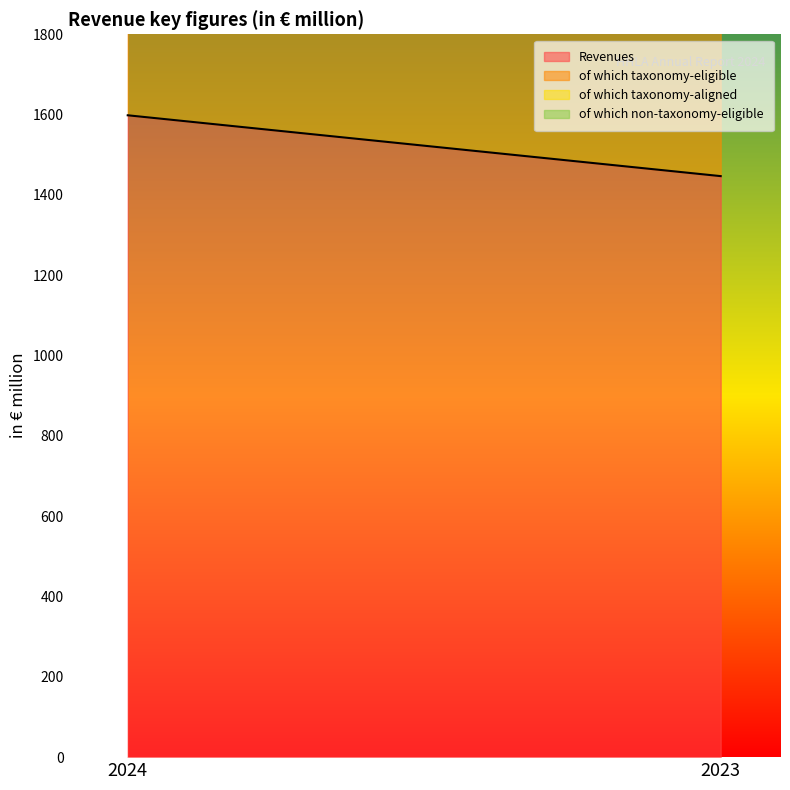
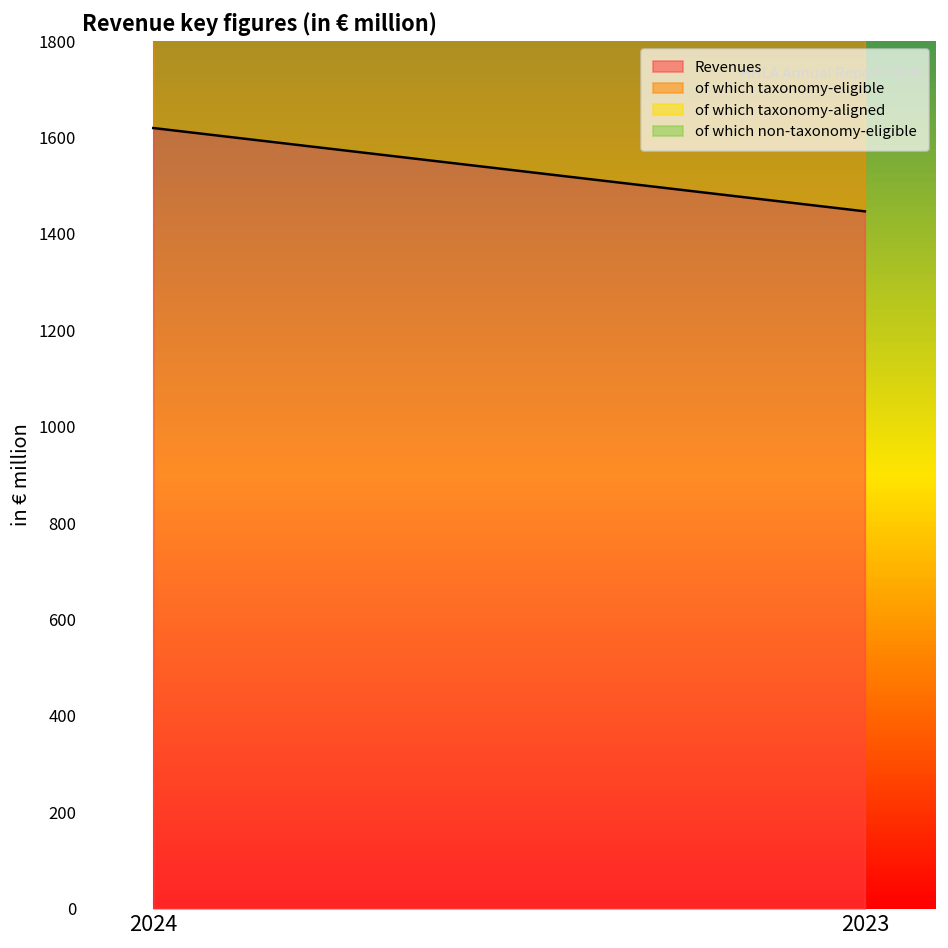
  {
    "Revenues": {
-     "2024": 1600,
+     "2024": 1620,
      "2023": 1450
    }
  }
